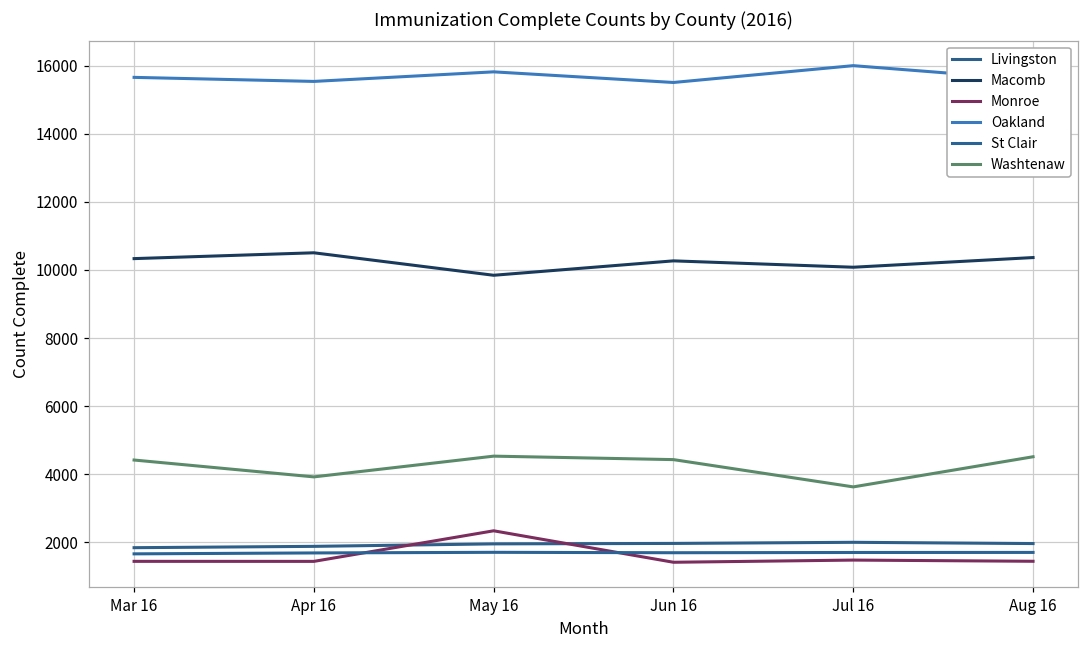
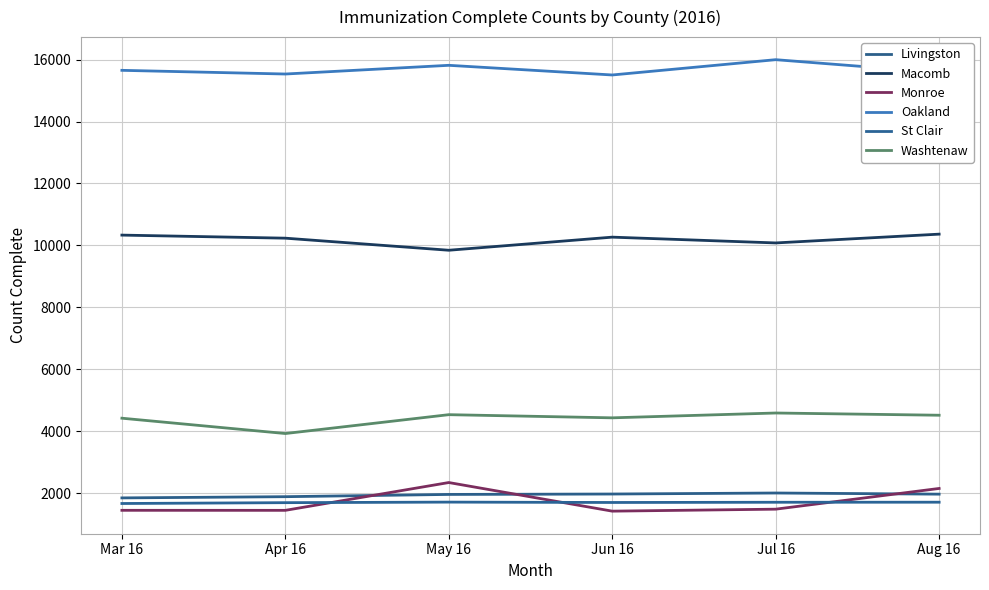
  {
    "Macomb": {
      "Mar 16": 10300,
-     "Apr 16": 10500,
+     "Apr 16": 10200,
      "May 16": 9800,
      "Jun 16": 10300,
      "Jul 16": 10100,
      "Aug 16": 10400
    },
    "Monroe": {
      "Mar 16": 1400,
      "Apr 16": 1400,
      "May 16": 2300,
      "Jun 16": 1400,
      "Jul 16": 1500,
-     "Aug 16": 1400
+     "Aug 16": 2200
    },
    "Washtenaw": {
      "Mar 16": 4400,
      "Apr 16": 3900,
      "May 16": 4500,
      "Jun 16": 4400,
-     "Jul 16": 3600,
+     "Jul 16": 4600,
      "Aug 16": 4500
    }
  }
